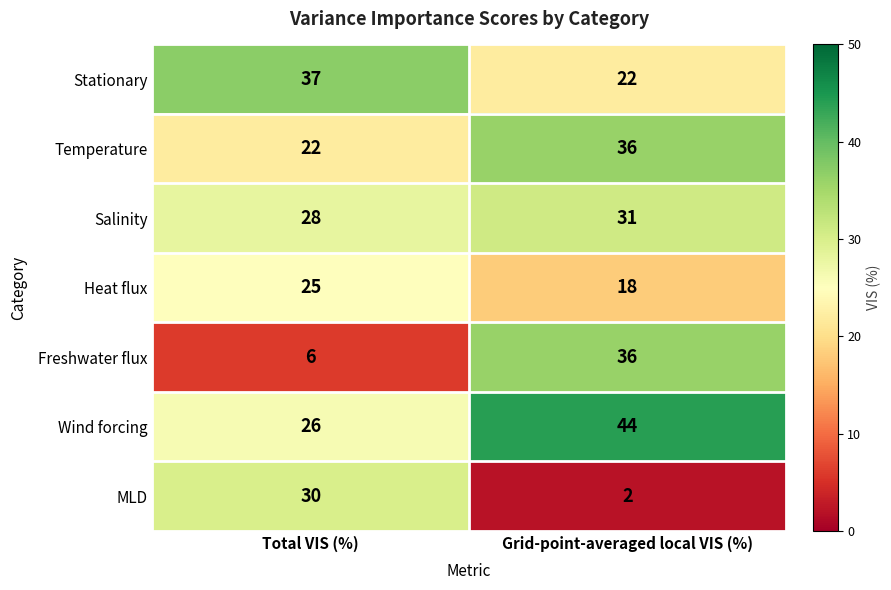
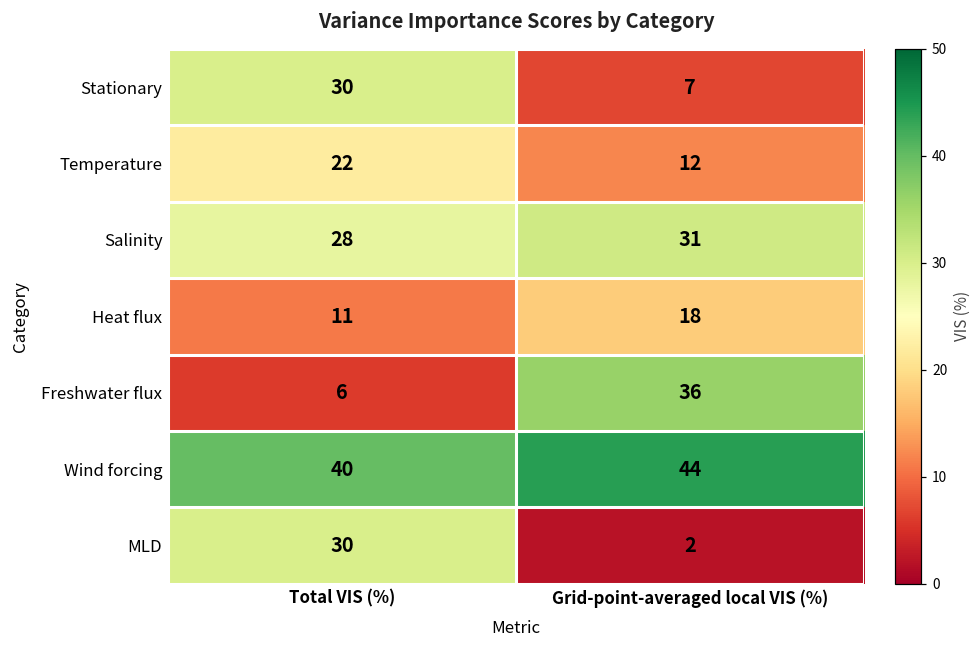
  {
    "Stationary": {
-     "Total VIS (%)": 37,
-     "Grid-point-averaged local VIS (%)": 22
+     "Total VIS (%)": 30,
+     "Grid-point-averaged local VIS (%)": 7
    },
    "Temperature": {
      "Total VIS (%)": 22,
-     "Grid-point-averaged local VIS (%)": 36
+     "Grid-point-averaged local VIS (%)": 12
    },
    "Salinity": {
      "Total VIS (%)": 28,
      "Grid-point-averaged local VIS (%)": 31
    },
    "Heat flux": {
-     "Total VIS (%)": 25,
+     "Total VIS (%)": 11,
      "Grid-point-averaged local VIS (%)": 18
    },
    "Freshwater flux": {
      "Total VIS (%)": 6,
      "Grid-point-averaged local VIS (%)": 36
    },
    "Wind forcing": {
-     "Total VIS (%)": 26,
+     "Total VIS (%)": 40,
      "Grid-point-averaged local VIS (%)": 44
    },
    "MLD": {
      "Total VIS (%)": 30,
      "Grid-point-averaged local VIS (%)": 2
    }
  }
